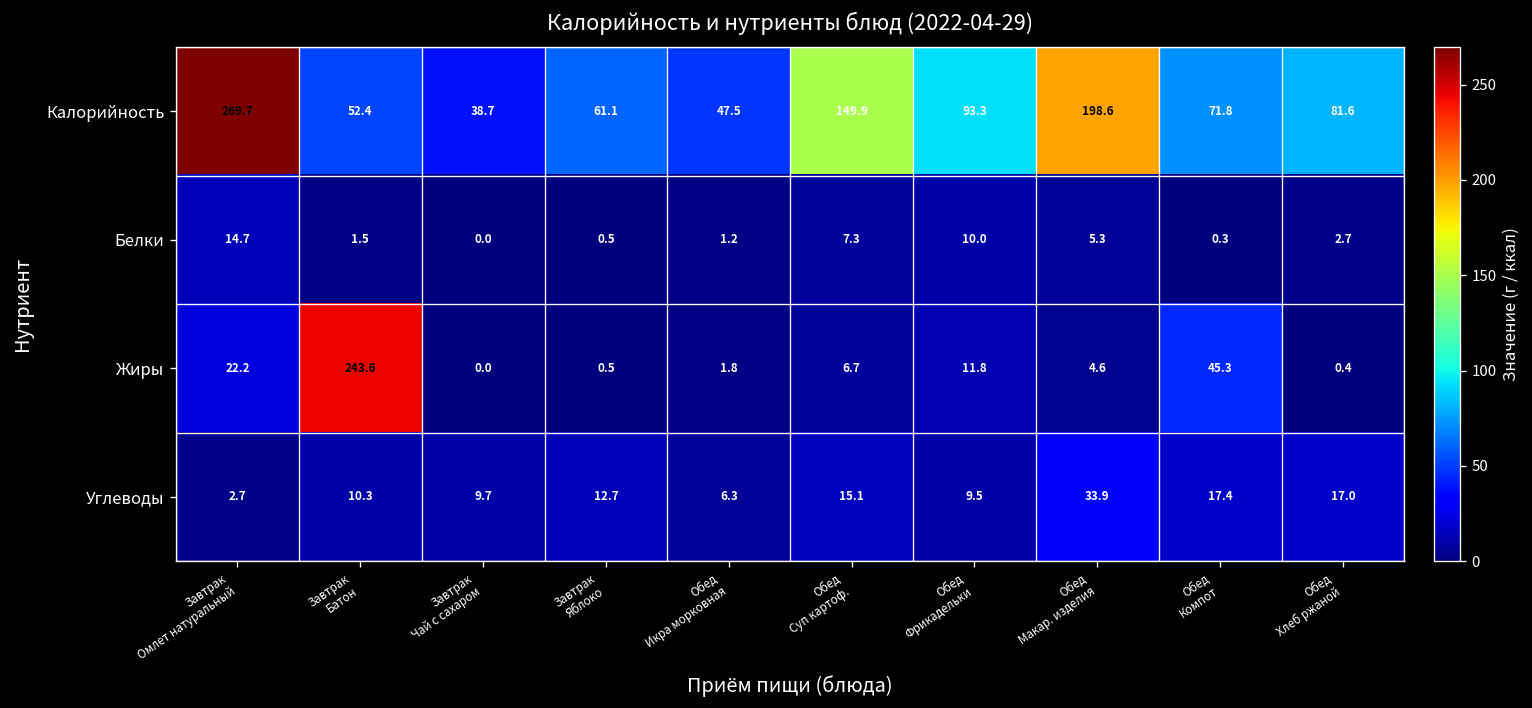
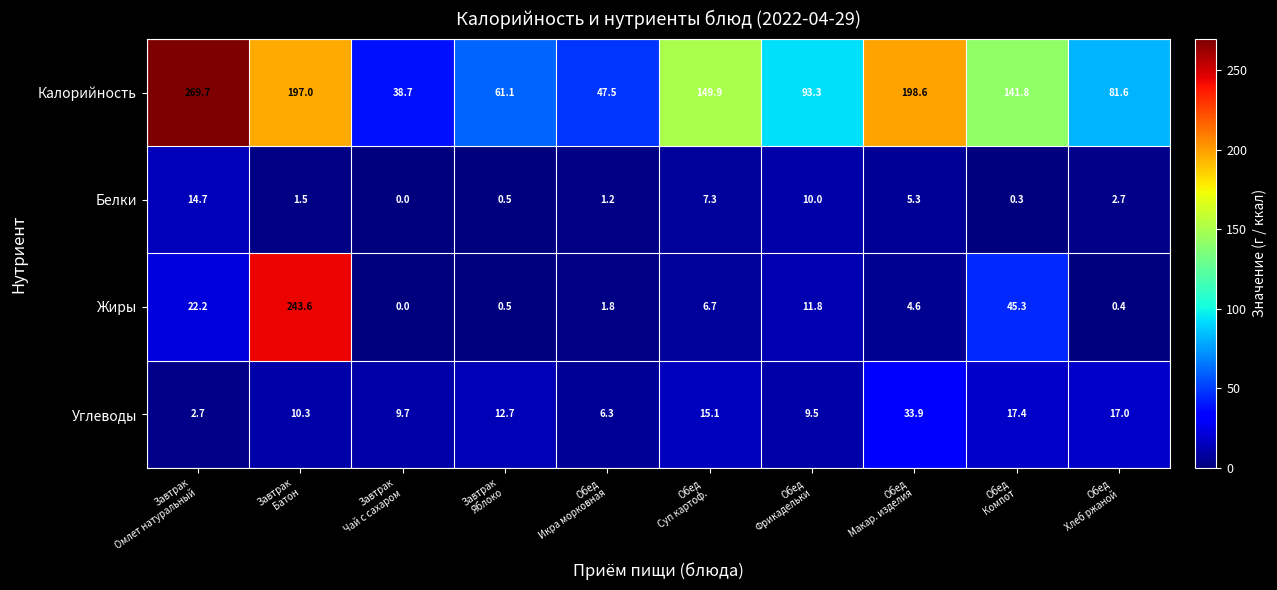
  {
    "Калорийность": {
      "Завтрак Омлет натуральный": 269.7,
-     "Завтрак Батон": 52.4,
+     "Завтрак Батон": 197.0,
      "Завтрак Чай с сахаром": 38.7,
      "Завтрак Яблоко": 61.1,
      "Обед Икра морковная": 47.5,
      "Обед Суп картоф.": 149.9,
      "Обед Фрикадельки": 93.3,
      "Обед Макар. изделия": 198.6,
-     "Обед Компот": 71.8,
+     "Обед Компот": 141.8,
      "Обед Хлеб ржаной": 81.6
    },
    "Белки": {
      "Завтрак Омлет натуральный": 14.7,
      "Завтрак Батон": 1.5,
      "Завтрак Чай с сахаром": 0.0,
      "Завтрак Яблоко": 0.5,
      "Обед Икра морковная": 1.2,
      "Обед Суп картоф.": 7.3,
      "Обед Фрикадельки": 10.0,
      "Обед Макар. изделия": 5.3,
      "Обед Компот": 0.3,
      "Обед Хлеб ржаной": 2.7
    },
    "Жиры": {
      "Завтрак Омлет натуральный": 22.2,
      "Завтрак Батон": 243.6,
      "Завтрак Чай с сахаром": 0.0,
      "Завтрак Яблоко": 0.5,
      "Обед Икра морковная": 1.8,
      "Обед Суп картоф.": 6.7,
      "Обед Фрикадельки": 11.8,
      "Обед Макар. изделия": 4.6,
      "Обед Компот": 45.3,
      "Обед Хлеб ржаной": 0.4
    },
    "Углеводы": {
      "Завтрак Омлет натуральный": 2.7,
      "Завтрак Батон": 10.3,
      "Завтрак Чай с сахаром": 9.7,
      "Завтрак Яблоко": 12.7,
      "Обед Икра морковная": 6.3,
      "Обед Суп картоф.": 15.1,
      "Обед Фрикадельки": 9.5,
      "Обед Макар. изделия": 33.9,
      "Обед Компот": 17.4,
      "Обед Хлеб ржаной": 17.0
    }
  }
